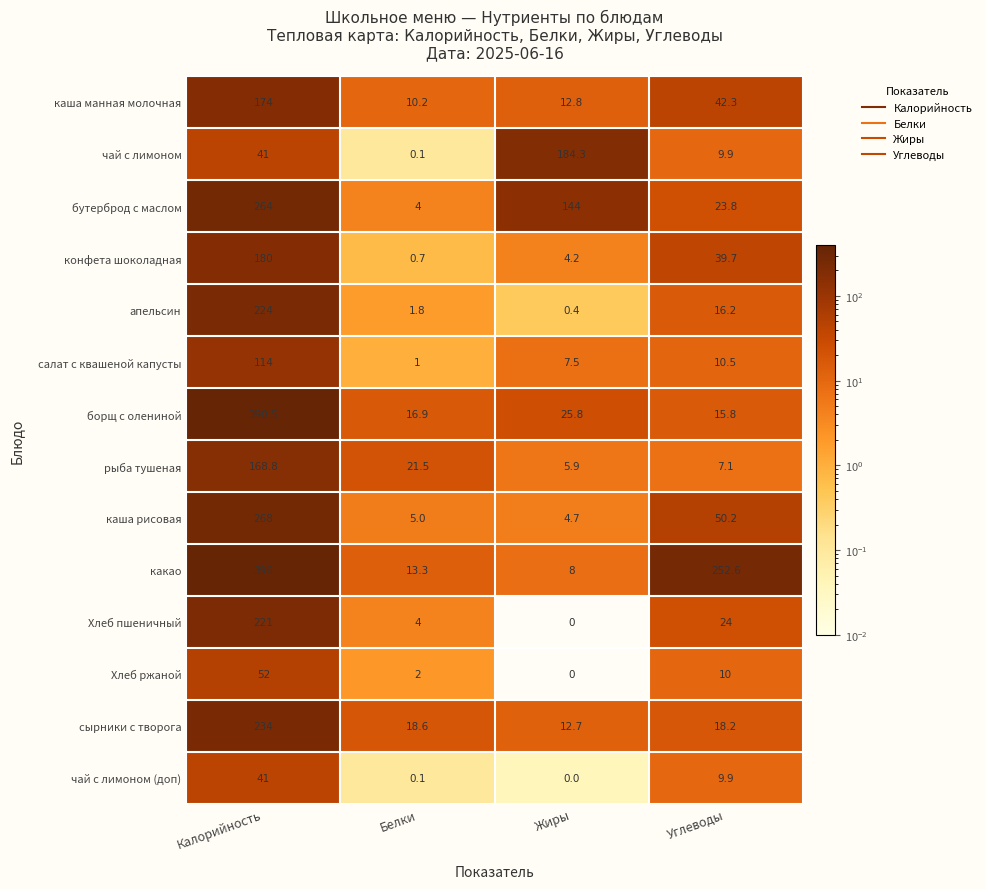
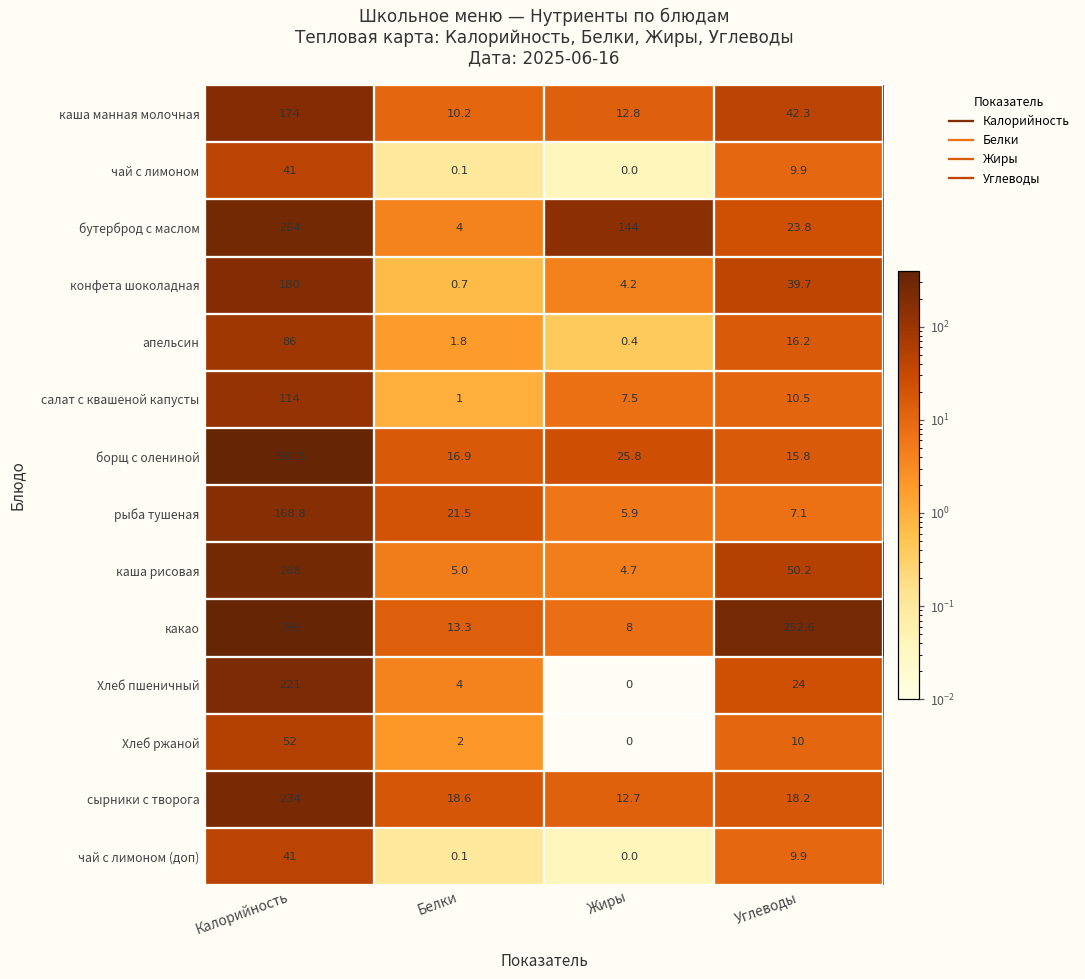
  {
    "каша манная молочная": {
      "Калорийность": 174,
      "Белки": 10.2,
      "Жиры": 12.8,
      "Углеводы": 42.3
    },
    "чай с лимоном": {
      "Калорийность": 41,
      "Белки": 0.1,
-     "Жиры": 184.3,
+     "Жиры": 0.0,
      "Углеводы": 9.9
    },
    "бутерброд с маслом": {
      "Калорийность": 264,
      "Белки": 4,
      "Жиры": 144,
      "Углеводы": 23.8
    },
    "конфета шоколадная": {
      "Калорийность": 180,
      "Белки": 0.7,
      "Жиры": 4.2,
      "Углеводы": 39.7
    },
    "апельсин": {
-     "Калорийность": 224,
+     "Калорийность": 86,
      "Белки": 1.8,
      "Жиры": 0.4,
      "Углеводы": 16.2
    },
    "салат с квашеной капусты": {
      "Калорийность": 114,
      "Белки": 1,
      "Жиры": 7.5,
      "Углеводы": 10.5
    },
    "борщ с олениной": {
      "Калорийность": 390.5,
      "Белки": 16.9,
      "Жиры": 25.8,
      "Углеводы": 15.8
    },
    "рыба тушеная": {
      "Калорийность": 168.8,
      "Белки": 21.5,
      "Жиры": 5.9,
      "Углеводы": 7.1
    },
    "каша рисовая": {
      "Калорийность": 268,
      "Белки": 5.0,
      "Жиры": 4.7,
      "Углеводы": 50.2
    },
    "какао": {
      "Калорийность": 396,
      "Белки": 13.3,
      "Жиры": 8,
      "Углеводы": 252.6
    },
    "Хлеб пшеничный": {
      "Калорийность": 221,
      "Белки": 4,
      "Жиры": 0,
      "Углеводы": 24
    },
    "Хлеб ржаной": {
      "Калорийность": 52,
      "Белки": 2,
      "Жиры": 0,
      "Углеводы": 10
    },
    "сырники с творога": {
      "Калорийность": 234,
      "Белки": 18.6,
      "Жиры": 12.7,
      "Углеводы": 18.2
    },
    "чай с лимоном (доп)": {
      "Калорийность": 41,
      "Белки": 0.1,
      "Жиры": 0.0,
      "Углеводы": 9.9
    }
  }
